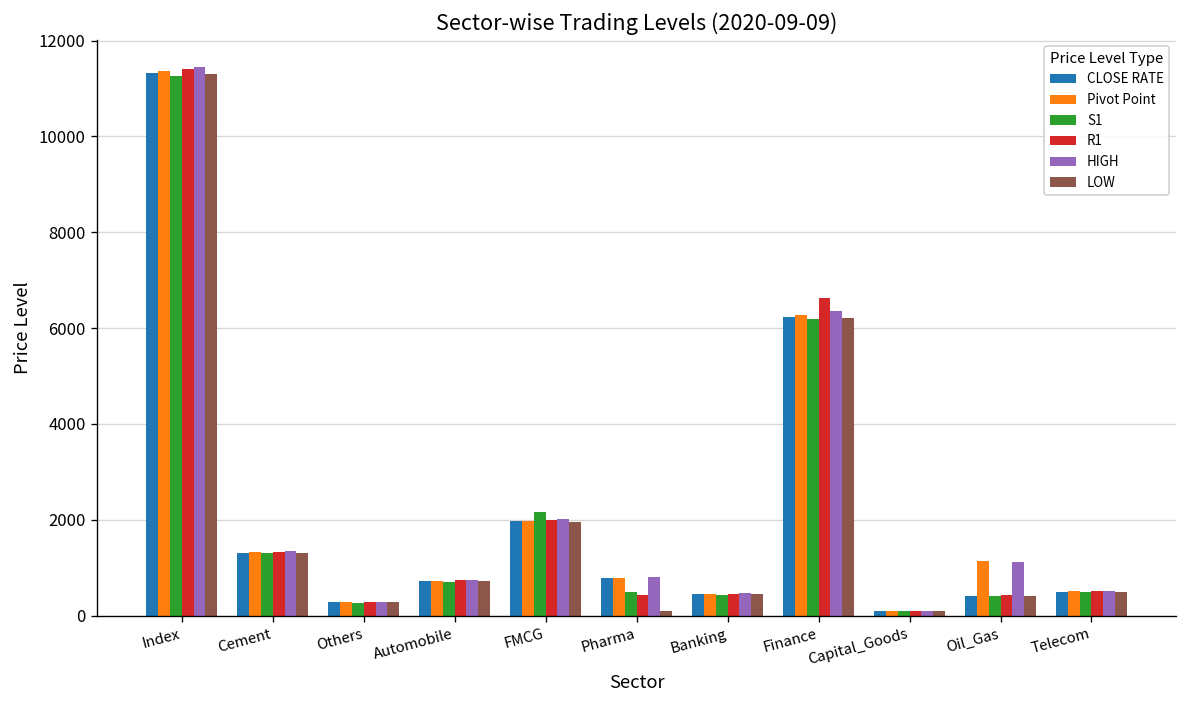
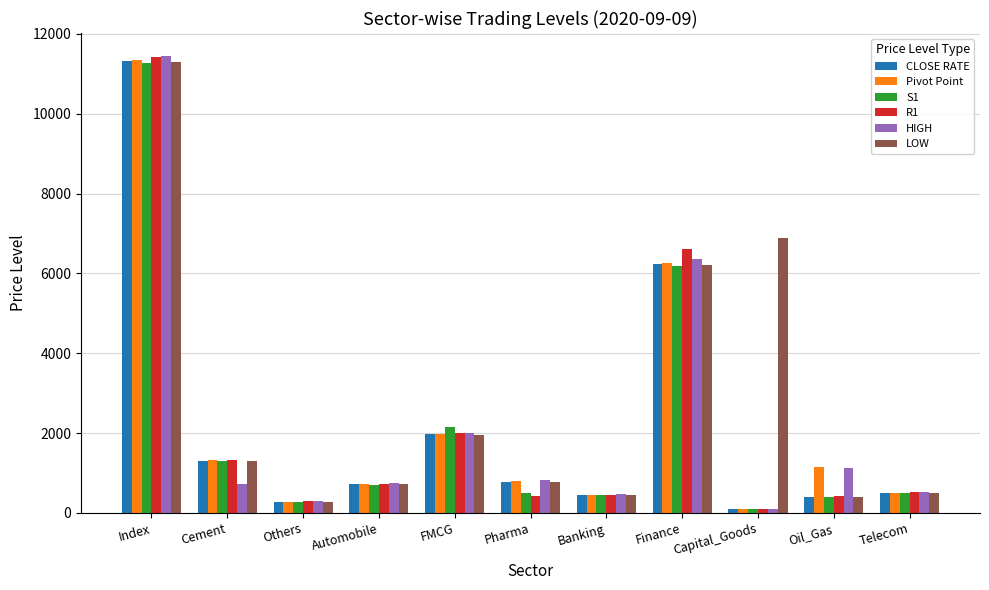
  {
    "CLOSE RATE": {
      "Index": 11300,
      "Cement": 1300,
      "Others": 300,
      "Automobile": 700,
      "FMCG": 2000,
      "Pharma": 800,
      "Banking": 400,
      "Finance": 6200,
      "Capital_Goods": 100,
      "Oil_Gas": 400,
      "Telecom": 500
    },
    "Pivot Point": {
      "Index": 11400,
      "Cement": 1300,
      "Others": 300,
      "Automobile": 700,
      "FMCG": 2000,
      "Pharma": 800,
      "Banking": 500,
      "Finance": 6300,
      "Capital_Goods": 100,
      "Oil_Gas": 1100,
      "Telecom": 500
    },
    "S1": {
      "Index": 11300,
      "Cement": 1300,
      "Others": 300,
      "Automobile": 700,
      "FMCG": 2200,
      "Pharma": 500,
      "Banking": 400,
      "Finance": 6200,
      "Capital_Goods": 100,
      "Oil_Gas": 400,
      "Telecom": 500
    },
    "R1": {
      "Index": 11400,
      "Cement": 1300,
      "Others": 300,
      "Automobile": 700,
      "FMCG": 2000,
      "Pharma": 400,
      "Banking": 500,
      "Finance": 6600,
      "Capital_Goods": 100,
      "Oil_Gas": 400,
      "Telecom": 500
    },
    "HIGH": {
      "Index": 11400,
-     "Cement": 1300,
+     "Cement": 700,
      "Others": 300,
      "Automobile": 700,
      "FMCG": 2000,
      "Pharma": 800,
      "Banking": 500,
      "Finance": 6300,
      "Capital_Goods": 100,
      "Oil_Gas": 1100,
      "Telecom": 500
    },
    "LOW": {
      "Index": 11300,
      "Cement": 1300,
      "Others": 300,
      "Automobile": 700,
      "FMCG": 2000,
-     "Pharma": 100,
+     "Pharma": 800,
      "Banking": 400,
      "Finance": 6200,
-     "Capital_Goods": 100,
+     "Capital_Goods": 6900,
      "Oil_Gas": 400,
      "Telecom": 500
    }
  }
